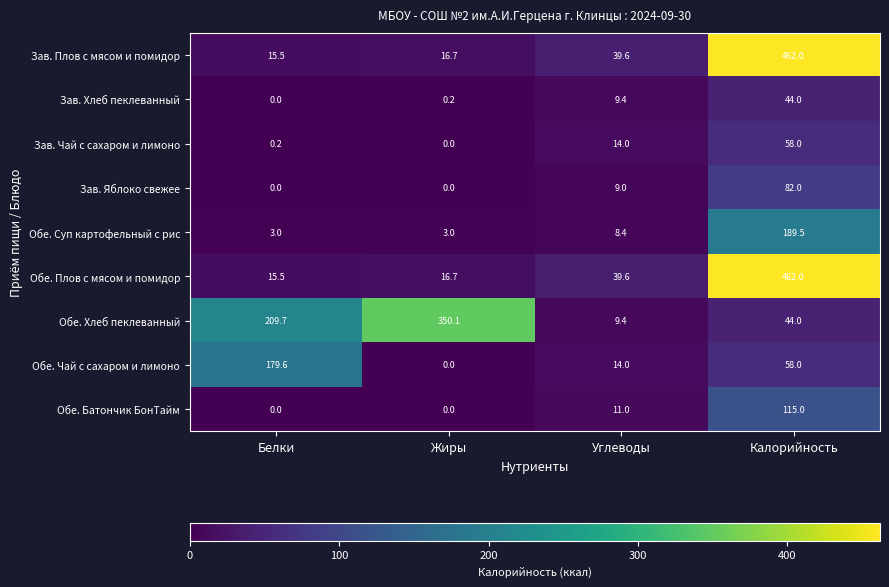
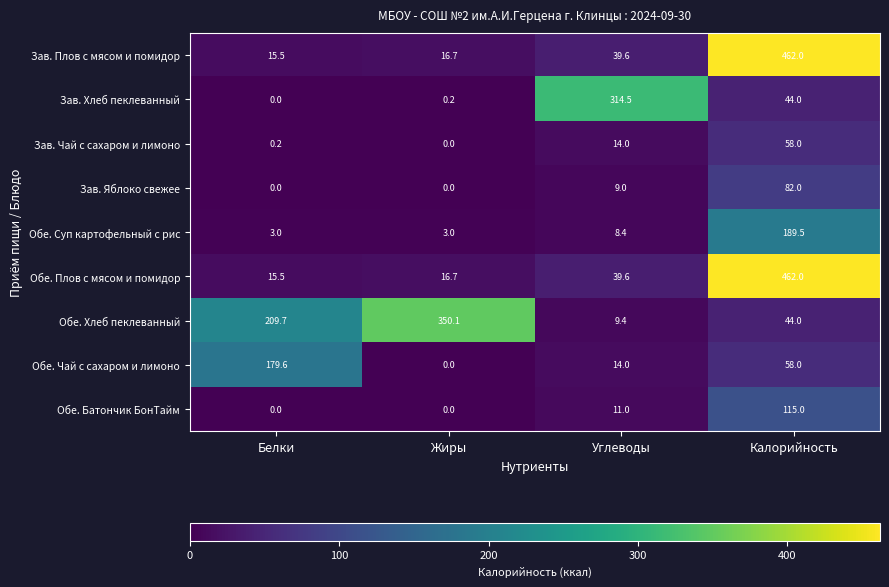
  {
    "Зав. Плов с мясом и помидор": {
      "Белки": 15.5,
      "Жиры": 16.7,
      "Углеводы": 39.6,
      "Калорийность": 462.0
    },
    "Зав. Хлеб пеклеванный": {
      "Белки": 0.0,
      "Жиры": 0.2,
-     "Углеводы": 9.4,
+     "Углеводы": 314.5,
      "Калорийность": 44.0
    },
    "Зав. Чай с сахаром и лимоно": {
      "Белки": 0.2,
      "Жиры": 0.0,
      "Углеводы": 14.0,
      "Калорийность": 58.0
    },
    "Зав. Яблоко свежее": {
      "Белки": 0.0,
      "Жиры": 0.0,
      "Углеводы": 9.0,
      "Калорийность": 82.0
    },
    "Обе. Суп картофельный с рис": {
      "Белки": 3.0,
      "Жиры": 3.0,
      "Углеводы": 8.4,
      "Калорийность": 189.5
    },
    "Обе. Плов с мясом и помидор": {
      "Белки": 15.5,
      "Жиры": 16.7,
      "Углеводы": 39.6,
      "Калорийность": 462.0
    },
    "Обе. Хлеб пеклеванный": {
      "Белки": 209.7,
      "Жиры": 350.1,
      "Углеводы": 9.4,
      "Калорийность": 44.0
    },
    "Обе. Чай с сахаром и лимоно": {
      "Белки": 179.6,
      "Жиры": 0.0,
      "Углеводы": 14.0,
      "Калорийность": 58.0
    },
    "Обе. Батончик БонТайм": {
      "Белки": 0.0,
      "Жиры": 0.0,
      "Углеводы": 11.0,
      "Калорийность": 115.0
    }
  }
